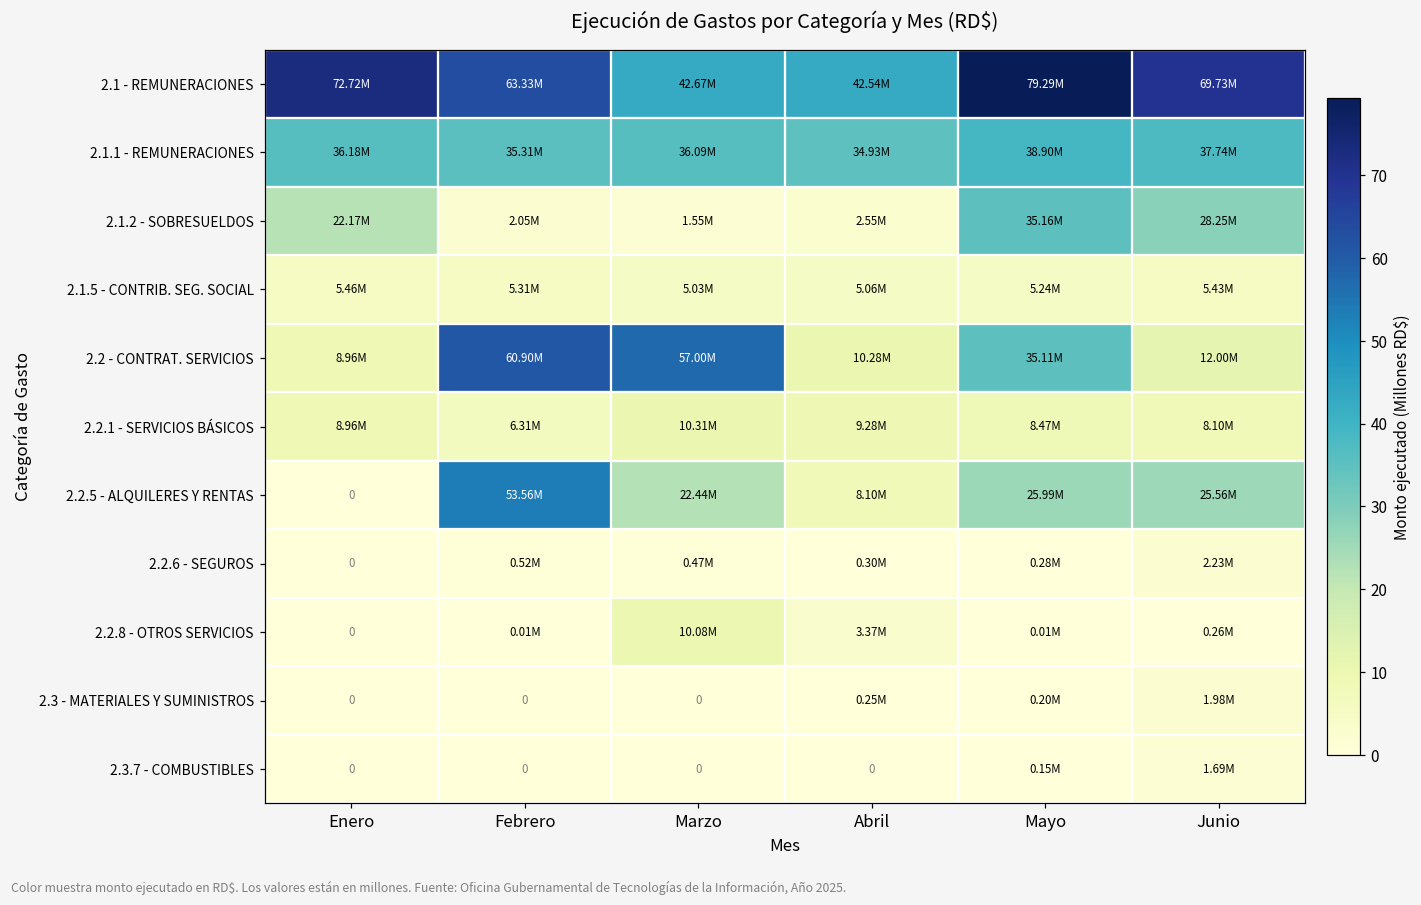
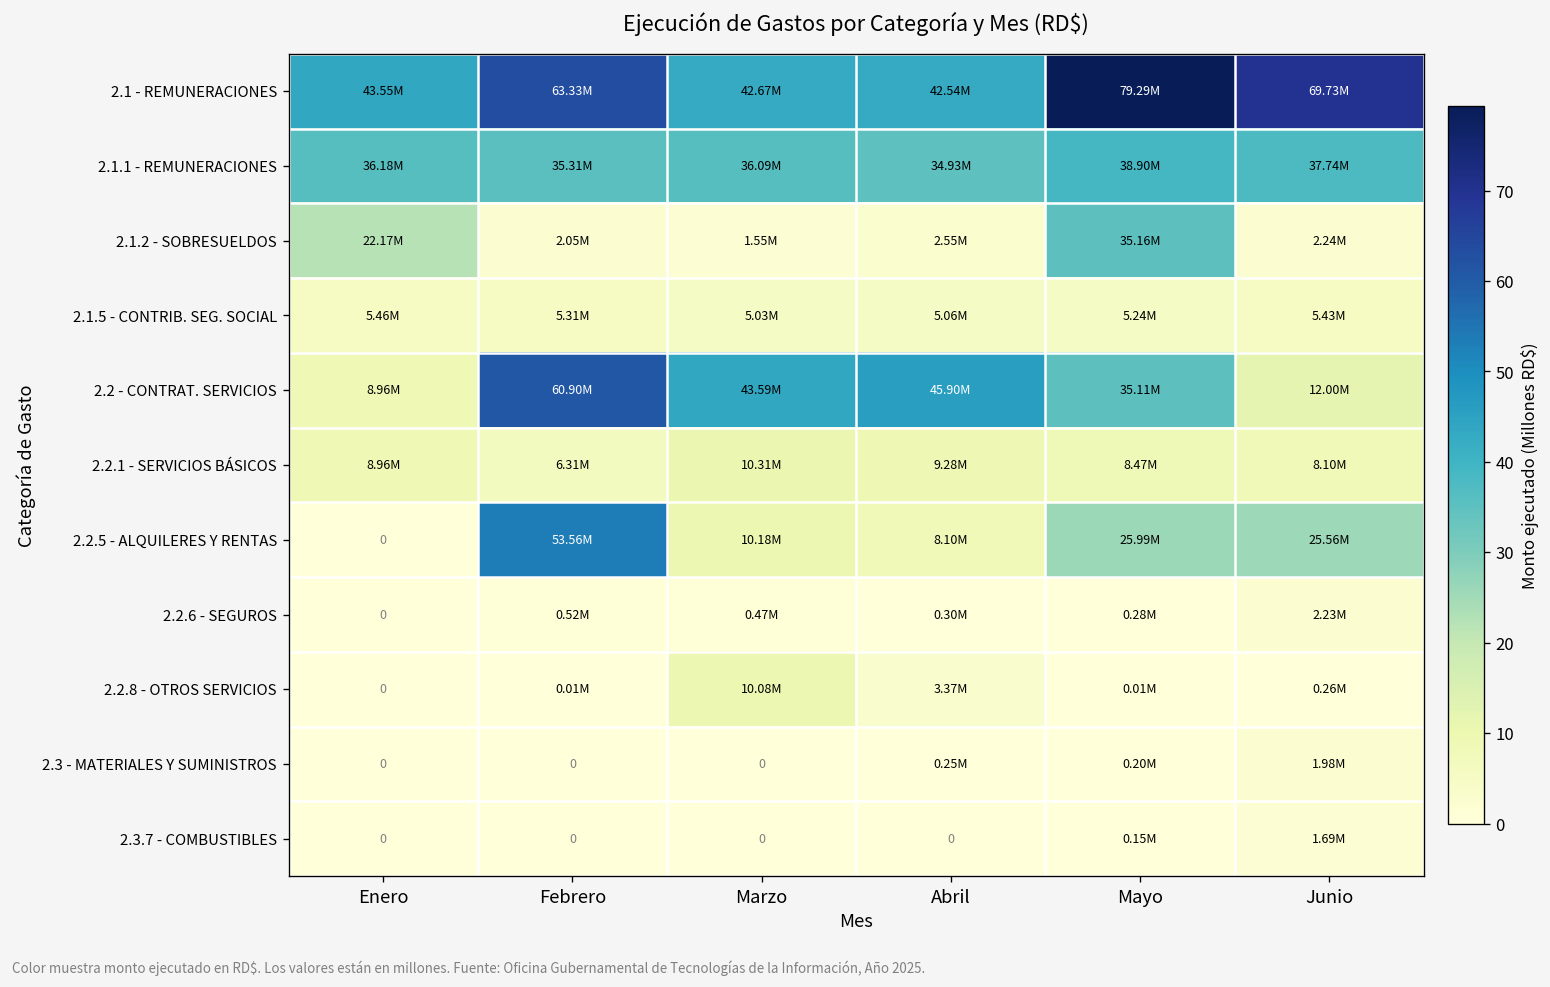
  {
    "2.1 - REMUNERACIONES": {
-     "Enero": "72.72M",
+     "Enero": "43.55M",
      "Febrero": "63.33M",
      "Marzo": "42.67M",
      "Abril": "42.54M",
      "Mayo": "79.29M",
      "Junio": "69.73M"
    },
    "2.1.1 - REMUNERACIONES": {
      "Enero": "36.18M",
      "Febrero": "35.31M",
      "Marzo": "36.09M",
      "Abril": "34.93M",
      "Mayo": "38.90M",
      "Junio": "37.74M"
    },
    "2.1.2 - SOBRESUELDOS": {
      "Enero": "22.17M",
      "Febrero": "2.05M",
      "Marzo": "1.55M",
      "Abril": "2.55M",
      "Mayo": "35.16M",
-     "Junio": "28.25M"
+     "Junio": "2.24M"
    },
    "2.1.5 - CONTRIB. SEG. SOCIAL": {
      "Enero": "5.46M",
      "Febrero": "5.31M",
      "Marzo": "5.03M",
      "Abril": "5.06M",
      "Mayo": "5.24M",
      "Junio": "5.43M"
    },
    "2.2 - CONTRAT. SERVICIOS": {
      "Enero": "8.96M",
      "Febrero": "60.90M",
-     "Marzo": "57.00M",
-     "Abril": "10.28M",
+     "Marzo": "43.59M",
+     "Abril": "45.90M",
      "Mayo": "35.11M",
      "Junio": "12.00M"
    },
    "2.2.1 - SERVICIOS BÁSICOS": {
      "Enero": "8.96M",
      "Febrero": "6.31M",
      "Marzo": "10.31M",
      "Abril": "9.28M",
      "Mayo": "8.47M",
      "Junio": "8.10M"
    },
    "2.2.5 - ALQUILERES Y RENTAS": {
      "Enero": "0",
      "Febrero": "53.56M",
-     "Marzo": "22.44M",
+     "Marzo": "10.18M",
      "Abril": "8.10M",
      "Mayo": "25.99M",
      "Junio": "25.56M"
    },
    "2.2.6 - SEGUROS": {
      "Enero": "0",
      "Febrero": "0.52M",
      "Marzo": "0.47M",
      "Abril": "0.30M",
      "Mayo": "0.28M",
      "Junio": "2.23M"
    },
    "2.2.8 - OTROS SERVICIOS": {
      "Enero": "0",
      "Febrero": "0.01M",
      "Marzo": "10.08M",
      "Abril": "3.37M",
      "Mayo": "0.01M",
      "Junio": "0.26M"
    },
    "2.3 - MATERIALES Y SUMINISTROS": {
      "Enero": "0",
      "Febrero": "0",
      "Marzo": "0",
      "Abril": "0.25M",
      "Mayo": "0.20M",
      "Junio": "1.98M"
    },
    "2.3.7 - COMBUSTIBLES": {
      "Enero": "0",
      "Febrero": "0",
      "Marzo": "0",
      "Abril": "0",
      "Mayo": "0.15M",
      "Junio": "1.69M"
    }
  }
